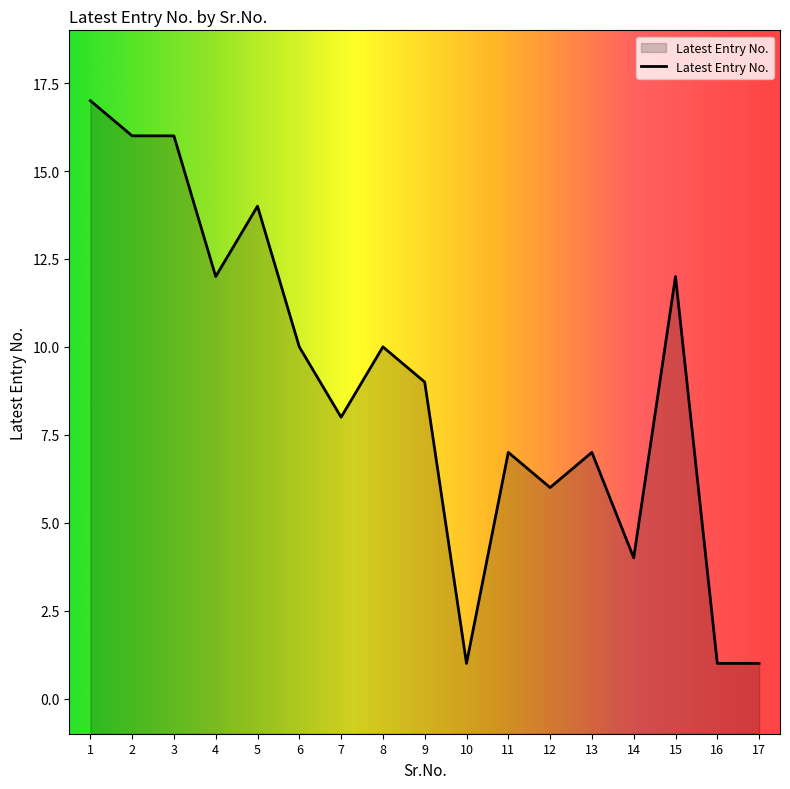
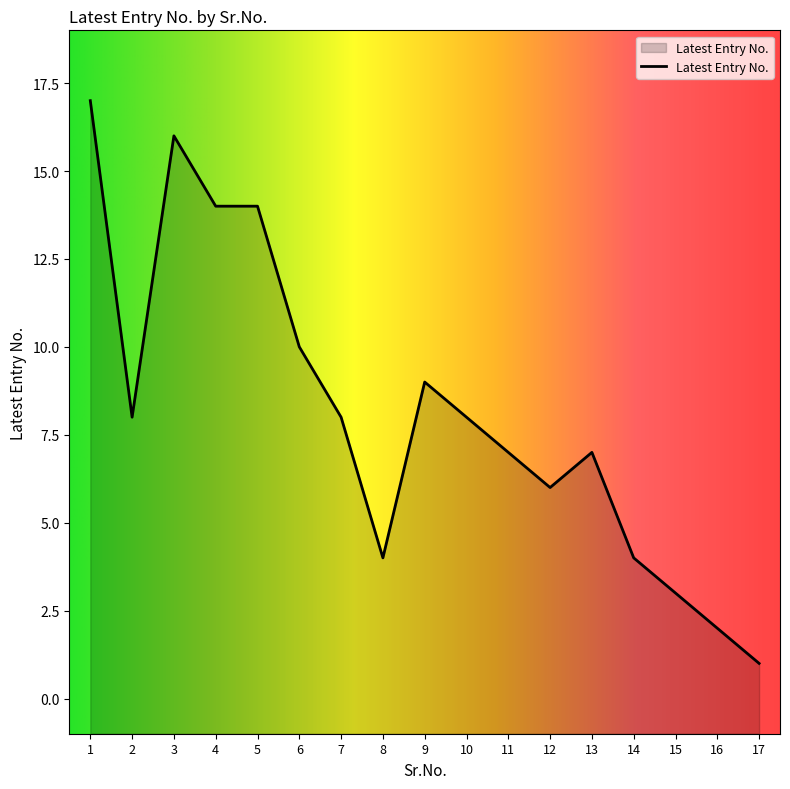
  {
    "1": 17,
-   "2": 16,
+   "2": 8,
    "3": 16,
-   "4": 12,
+   "4": 14,
    "5": 14,
    "6": 10,
    "7": 8,
-   "8": 10,
+   "8": 4,
    "9": 9,
-   "10": 1,
+   "10": 8,
    "11": 7,
    "12": 6,
    "13": 7,
    "14": 4,
-   "15": 12,
-   "16": 1,
+   "15": 3,
+   "16": 2,
    "17": 1
  }
